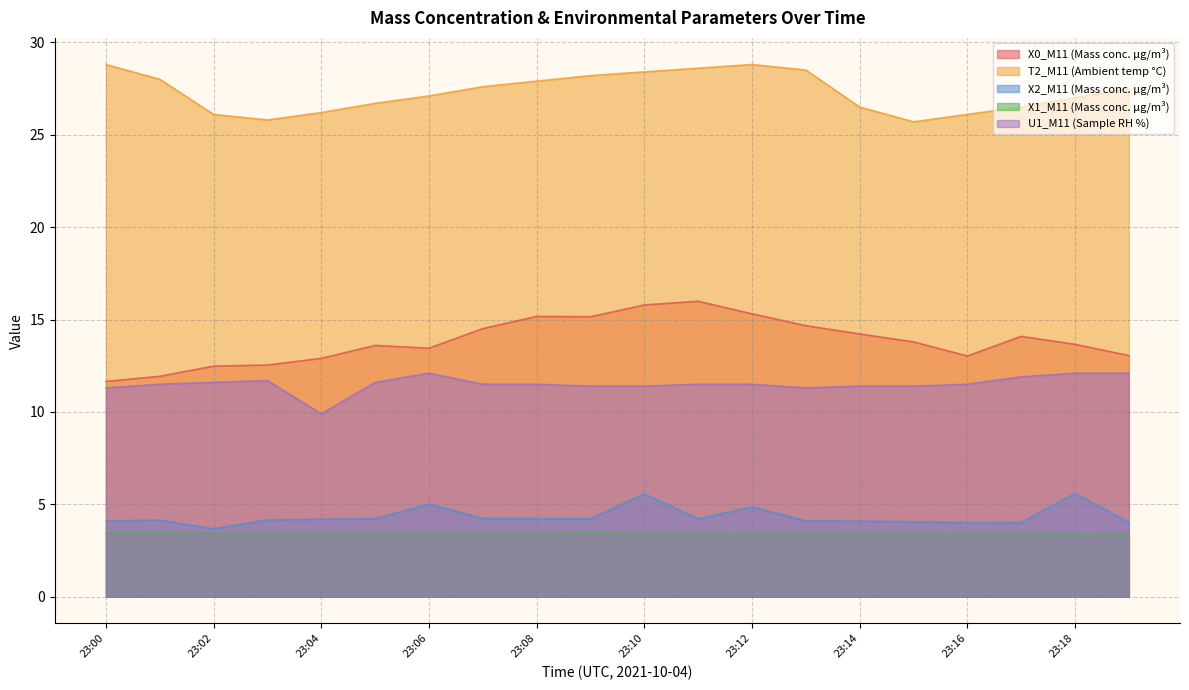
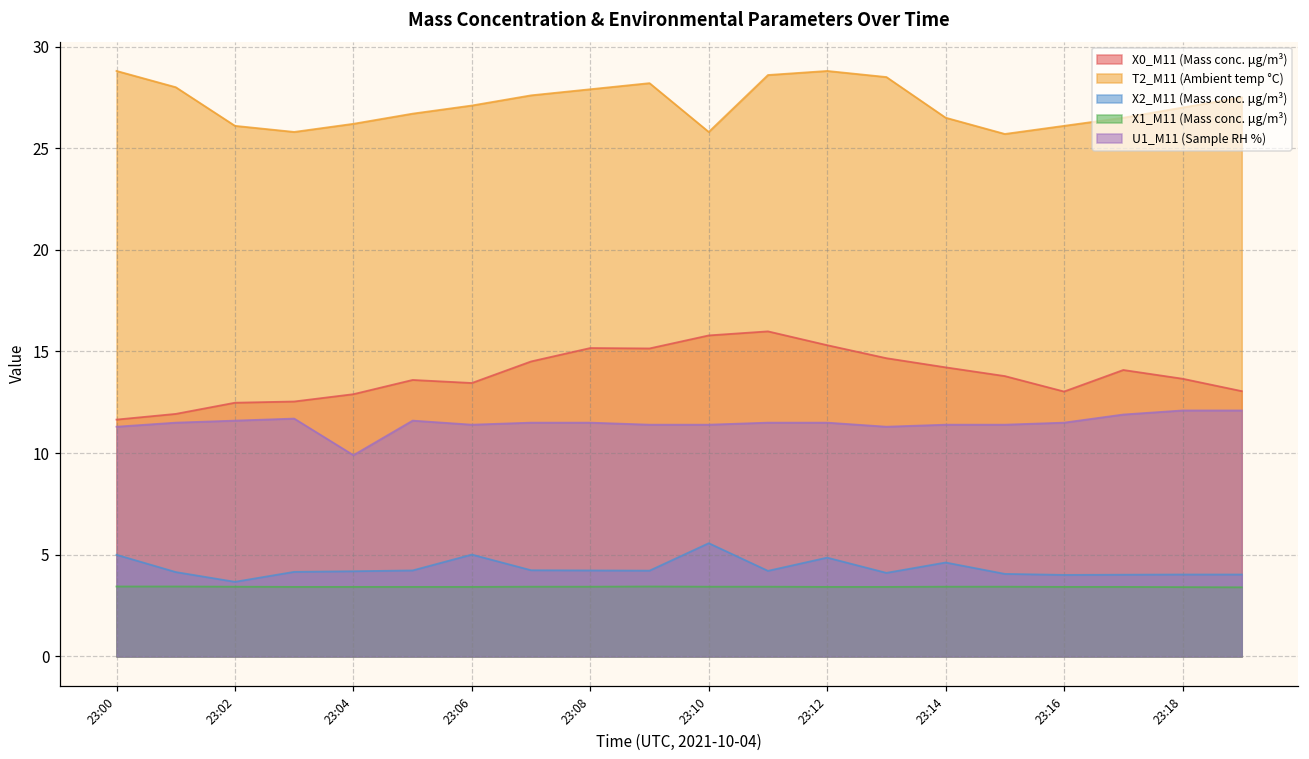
  {
    "X0_M11 (Mass conc. μg/m³)": {
      "23:00": 11.7,
      "23:02": 12.5,
      "23:04": 12.9,
      "23:06": 13.5,
      "23:08": 15.2,
      "23:10": 15.8,
      "23:12": 15.3,
      "23:14": 14.2,
      "23:16": 13.0,
      "23:18": 13.7
    },
    "T2_M11 (Ambient temp °C)": {
      "23:00": 28.8,
      "23:02": 26.1,
      "23:04": 26.2,
      "23:06": 27.1,
      "23:08": 27.9,
-     "23:10": 28.4,
+     "23:10": 25.8,
      "23:12": 28.8,
      "23:14": 26.5,
      "23:16": 26.1
    },
    "X2_M11 (Mass conc. μg/m³)": {
-     "23:00": 4.1,
+     "23:00": 5.0,
      "23:02": 3.7,
      "23:04": 4.2,
      "23:06": 5.0,
      "23:08": 4.2,
      "23:10": 5.6,
      "23:12": 4.9,
-     "23:14": 4.1,
+     "23:14": 4.6,
      "23:16": 4.0,
-     "23:18": 5.6
+     "23:18": 4.0
    },
    "X1_M11 (Mass conc. μg/m³)": {
      "23:00": 3.4,
      "23:02": 3.4,
      "23:04": 3.4,
      "23:06": 3.4,
      "23:08": 3.4,
      "23:10": 3.4,
      "23:12": 3.4,
      "23:14": 3.4,
      "23:16": 3.4,
      "23:18": 3.4
    },
    "U1_M11 (Sample RH %)": {
      "23:00": 11.3,
      "23:02": 11.6,
      "23:04": 9.9,
-     "23:06": 12.1,
+     "23:06": 11.4,
      "23:08": 11.5,
      "23:10": 11.4,
      "23:12": 11.5,
      "23:14": 11.4,
      "23:16": 11.5,
      "23:18": 12.1
    }
  }
